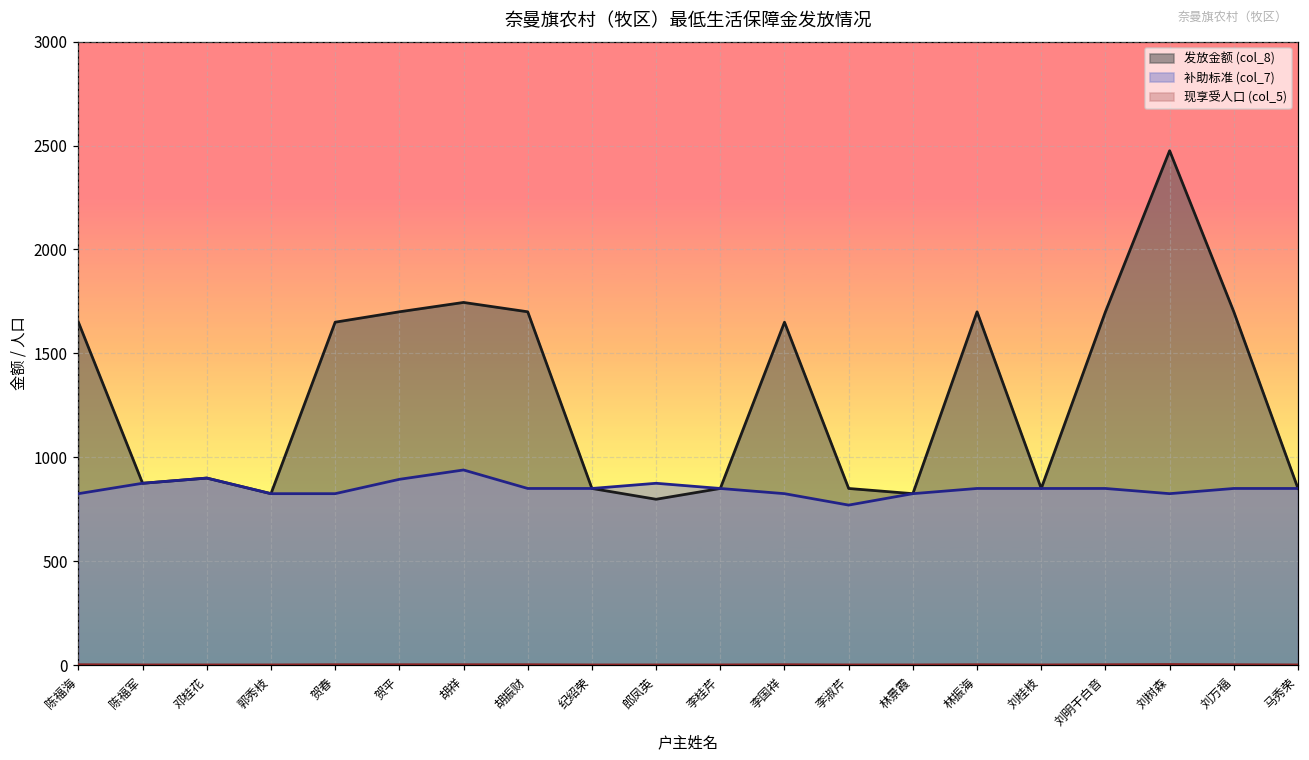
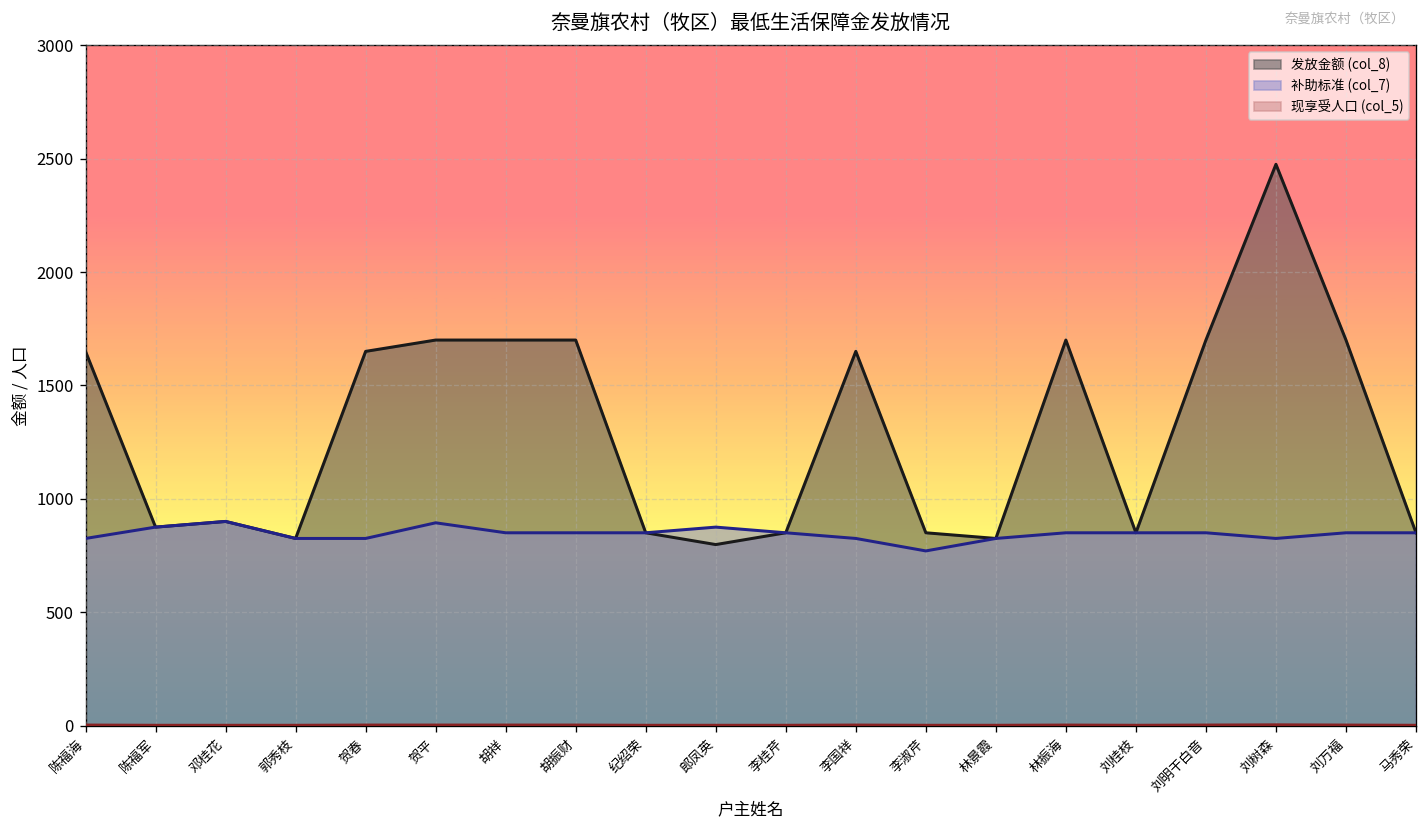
  {
    "发放金额 (col_8)": {
      "陈福海": 1650,
      "贺春": 1650,
      "贺平": 1700,
-     "胡祥": 1750,
+     "胡祥": 1700,
      "胡振财": 1700,
      "郎凤英": 800,
      "李国祥": 1650,
      "李淑芹": 850,
      "林振海": 1700,
      "刘明干白音": 1700,
      "刘树森": 2480,
      "刘万福": 1700
    },
    "补助标准 (col_7)": {
      "陈福海": 830,
      "贺春": 830,
      "贺平": 890,
-     "胡祥": 940,
+     "胡祥": 850,
      "胡振财": 850,
      "郎凤英": 880,
      "李国祥": 830,
      "李淑芹": 770,
      "林振海": 850,
      "刘明干白音": 850,
      "刘树森": 830,
      "刘万福": 850
    },
    "现享受人口 (col_5)": {
      "陈福海": 0,
      "陈福军": 0,
      "邓桂花": 0,
      "郭秀枝": 0,
      "贺春": 0,
      "贺平": 0,
      "胡祥": 0,
      "胡振财": 0,
      "纪绍荣": 0,
      "郎凤英": 0,
      "李桂芹": 0,
      "李国祥": 0,
      "李淑芹": 0,
      "林景霞": 0,
      "林振海": 0,
      "刘桂枝": 0,
      "刘明干白音": 0,
      "刘树森": 0,
      "刘万福": 0,
      "马秀荣": 0
    }
  }
